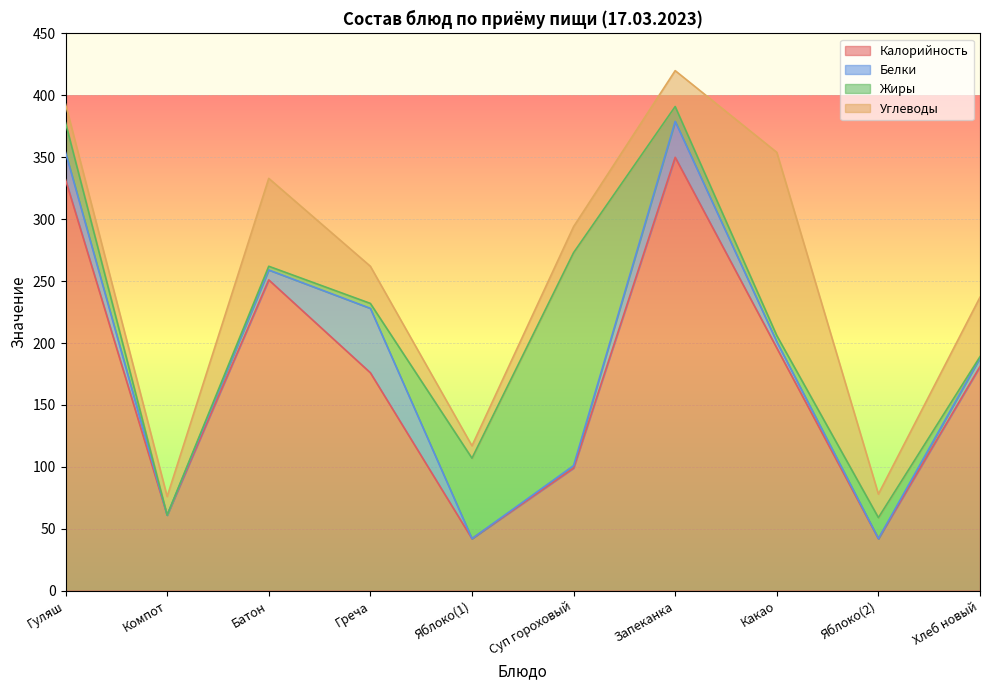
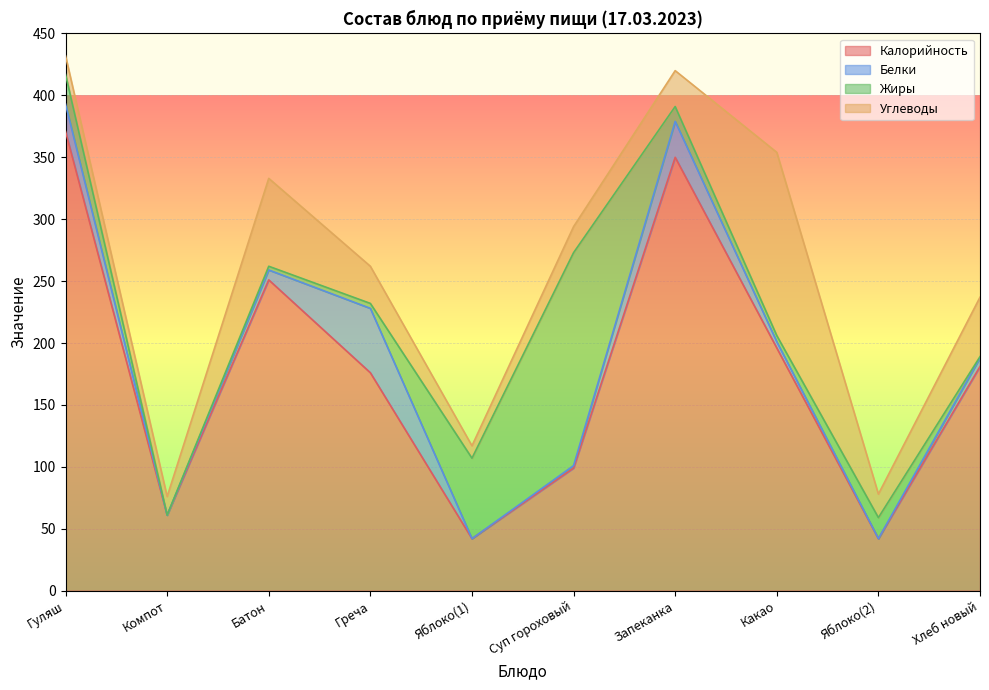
  {
    "Калорийность": {
-     "Гуляш": 332,
+     "Гуляш": 371,
      "Батон": 251,
      "Греча": 176,
      "Запеканка": 350,
      "Какао": 196,
      "Хлеб новый": 181
    },
    "Белки": {
      "Гуляш": 22,
      "Батон": 8,
      "Греча": 52,
      "Запеканка": 29,
      "Какао": 5
    },
    "Жиры": {
      "Гуляш": 24,
      "Батон": 3,
      "Греча": 4,
      "Яблоко(1)": 65,
      "Суп гороховый": 172,
      "Запеканка": 12,
      "Какао": 5,
      "Яблоко(2)": 17
    },
    "Углеводы": {
      "Гуляш": 15,
      "Компот": 15,
      "Батон": 71,
      "Греча": 30,
      "Яблоко(1)": 10,
      "Суп гороховый": 21,
      "Запеканка": 29,
      "Какао": 148,
      "Яблоко(2)": 19,
      "Хлеб новый": 48
    }
  }
